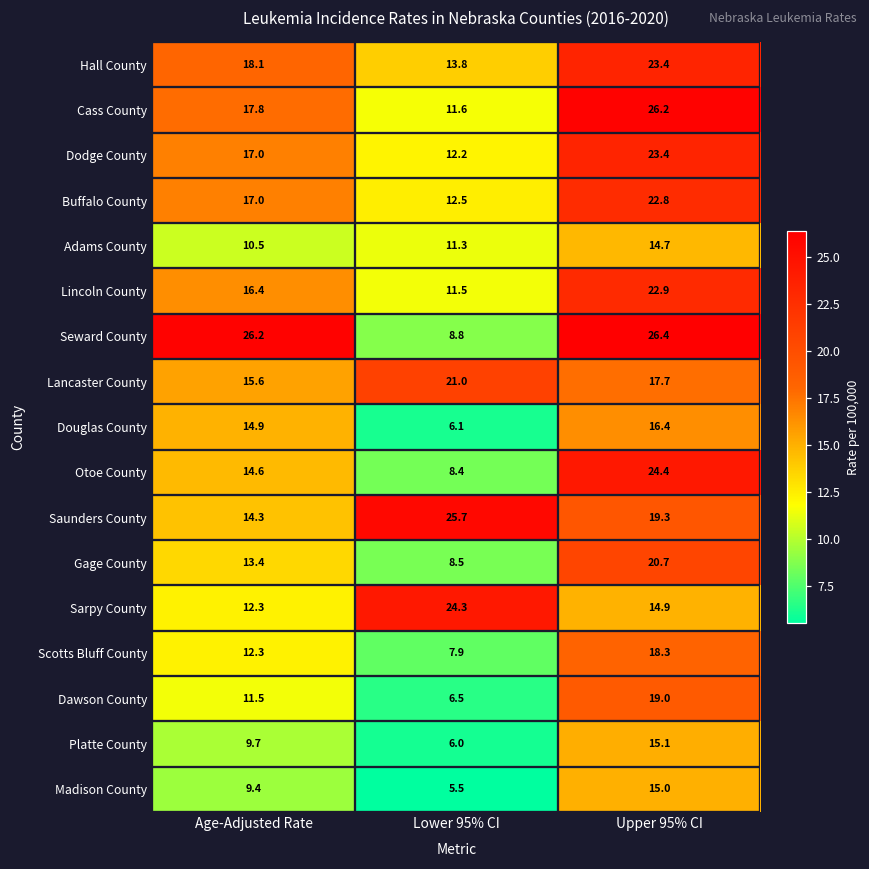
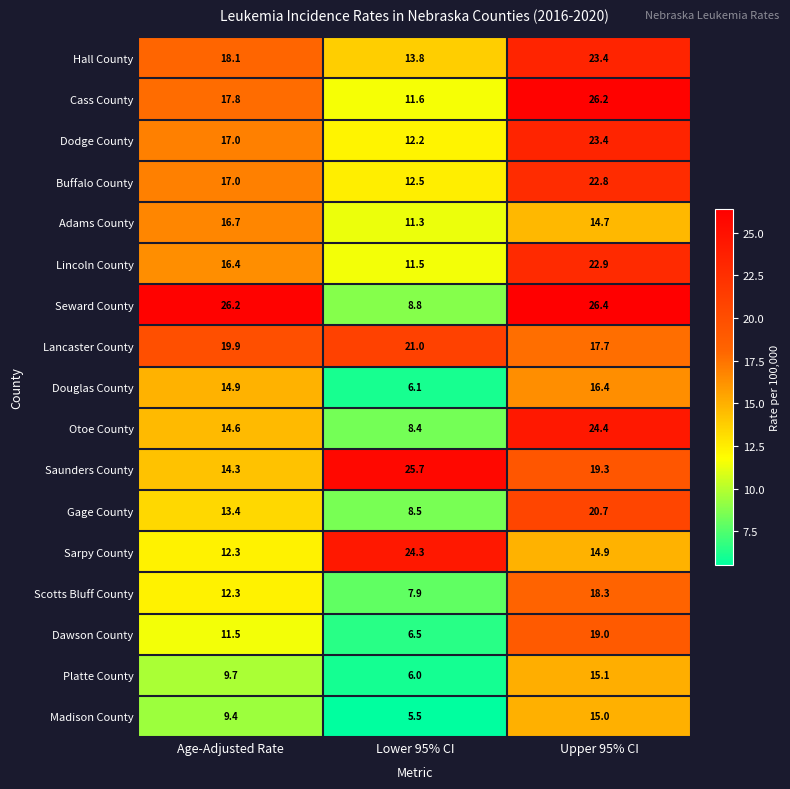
  {
    "Hall County": {
      "Age-Adjusted Rate": 18.1,
      "Lower 95% CI": 13.8,
      "Upper 95% CI": 23.4
    },
    "Cass County": {
      "Age-Adjusted Rate": 17.8,
      "Lower 95% CI": 11.6,
      "Upper 95% CI": 26.2
    },
    "Dodge County": {
      "Age-Adjusted Rate": 17.0,
      "Lower 95% CI": 12.2,
      "Upper 95% CI": 23.4
    },
    "Buffalo County": {
      "Age-Adjusted Rate": 17.0,
      "Lower 95% CI": 12.5,
      "Upper 95% CI": 22.8
    },
    "Adams County": {
-     "Age-Adjusted Rate": 10.5,
+     "Age-Adjusted Rate": 16.7,
      "Lower 95% CI": 11.3,
      "Upper 95% CI": 14.7
    },
    "Lincoln County": {
      "Age-Adjusted Rate": 16.4,
      "Lower 95% CI": 11.5,
      "Upper 95% CI": 22.9
    },
    "Seward County": {
      "Age-Adjusted Rate": 26.2,
      "Lower 95% CI": 8.8,
      "Upper 95% CI": 26.4
    },
    "Lancaster County": {
-     "Age-Adjusted Rate": 15.6,
+     "Age-Adjusted Rate": 19.9,
      "Lower 95% CI": 21.0,
      "Upper 95% CI": 17.7
    },
    "Douglas County": {
      "Age-Adjusted Rate": 14.9,
      "Lower 95% CI": 6.1,
      "Upper 95% CI": 16.4
    },
    "Otoe County": {
      "Age-Adjusted Rate": 14.6,
      "Lower 95% CI": 8.4,
      "Upper 95% CI": 24.4
    },
    "Saunders County": {
      "Age-Adjusted Rate": 14.3,
      "Lower 95% CI": 25.7,
      "Upper 95% CI": 19.3
    },
    "Gage County": {
      "Age-Adjusted Rate": 13.4,
      "Lower 95% CI": 8.5,
      "Upper 95% CI": 20.7
    },
    "Sarpy County": {
      "Age-Adjusted Rate": 12.3,
      "Lower 95% CI": 24.3,
      "Upper 95% CI": 14.9
    },
    "Scotts Bluff County": {
      "Age-Adjusted Rate": 12.3,
      "Lower 95% CI": 7.9,
      "Upper 95% CI": 18.3
    },
    "Dawson County": {
      "Age-Adjusted Rate": 11.5,
      "Lower 95% CI": 6.5,
      "Upper 95% CI": 19.0
    },
    "Platte County": {
      "Age-Adjusted Rate": 9.7,
      "Lower 95% CI": 6.0,
      "Upper 95% CI": 15.1
    },
    "Madison County": {
      "Age-Adjusted Rate": 9.4,
      "Lower 95% CI": 5.5,
      "Upper 95% CI": 15.0
    }
  }
